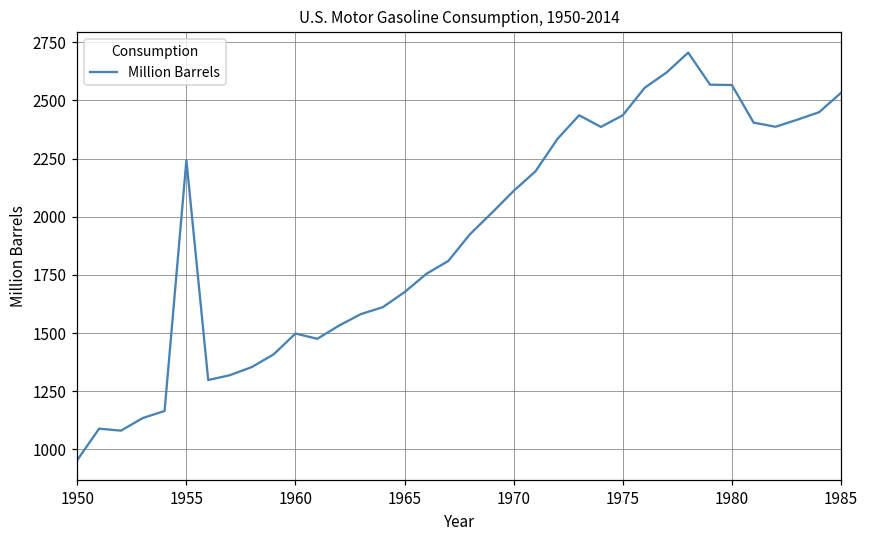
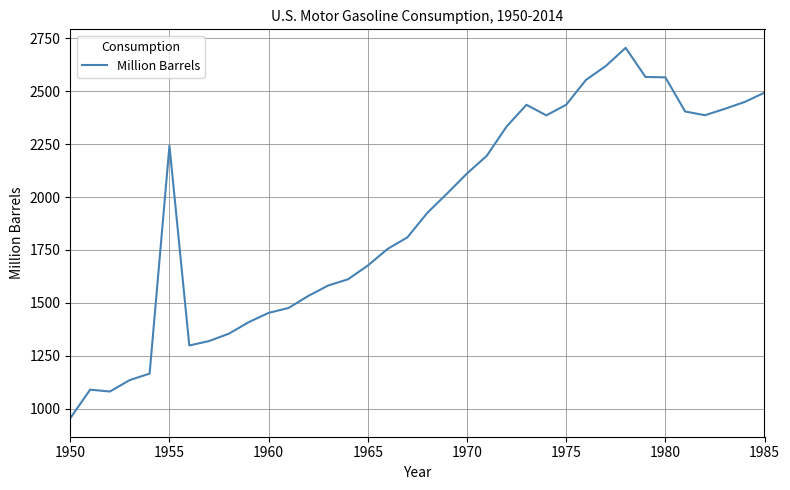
  {
    "1950": 950,
    "1955": 2240,
-   "1960": 1500,
+   "1960": 1450,
    "1965": 1680,
    "1970": 2110,
    "1975": 2440,
    "1980": 2570,
-   "1985": 2530
+   "1985": 2490
  }
